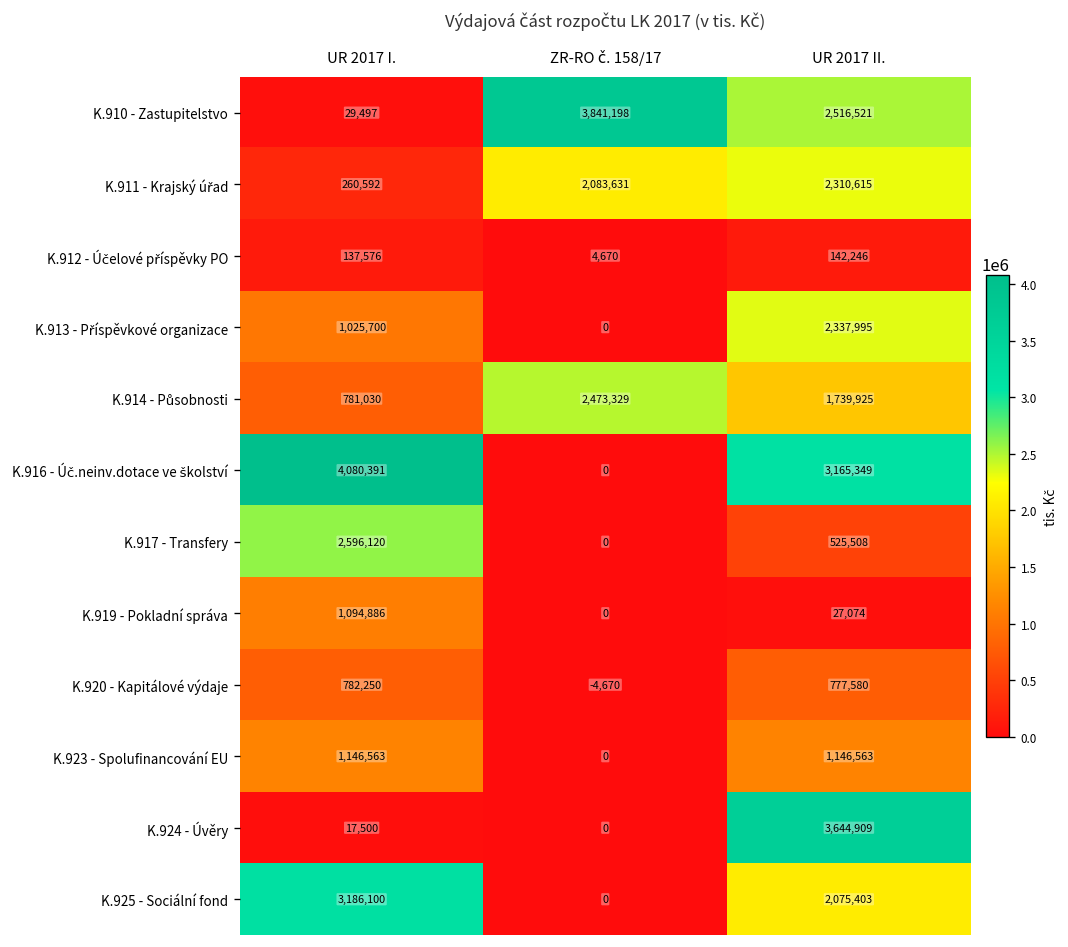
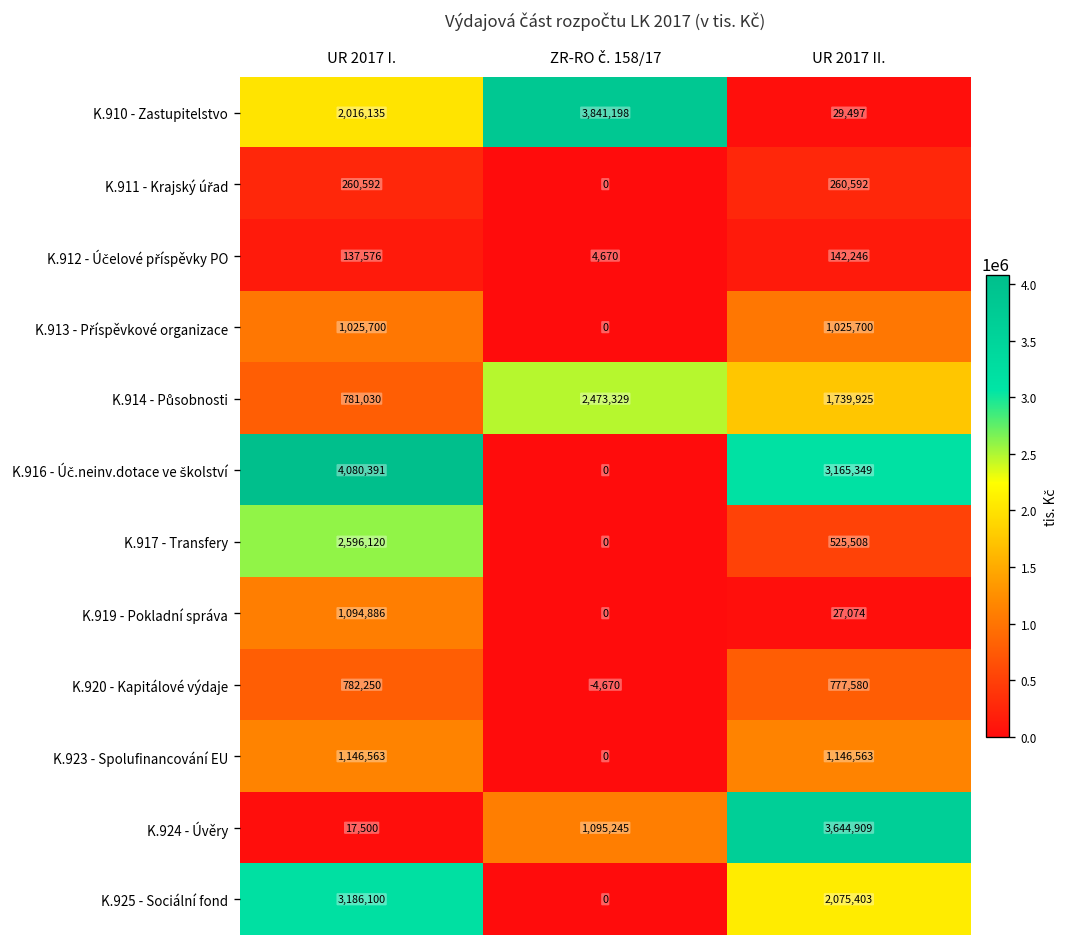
  {
    "K.910 - Zastupitelstvo": {
-     "UR 2017 I.": "29,497",
-     "UR 2017 II.": "2,516,521"
+     "UR 2017 I.": "2,016,135",
+     "UR 2017 II.": "29,497"
    },
    "K.911 - Krajský úřad": {
-     "ZR-RO č. 158/17": "2,083,631",
-     "UR 2017 II.": "2,310,615"
+     "ZR-RO č. 158/17": "0",
+     "UR 2017 II.": "260,592"
    },
    "K.913 - Příspěvkové organizace": {
-     "UR 2017 II.": "2,337,995"
+     "UR 2017 II.": "1,025,700"
    },
    "K.924 - Úvěry": {
-     "ZR-RO č. 158/17": "0"
+     "ZR-RO č. 158/17": "1,095,245"
    }
  }
